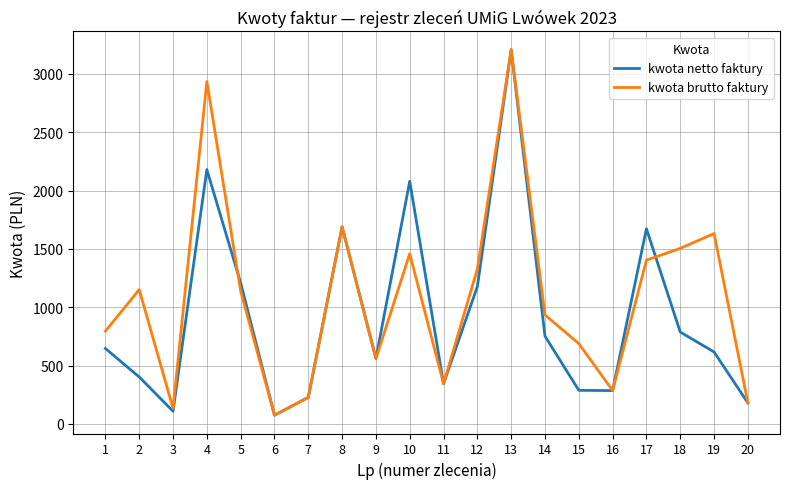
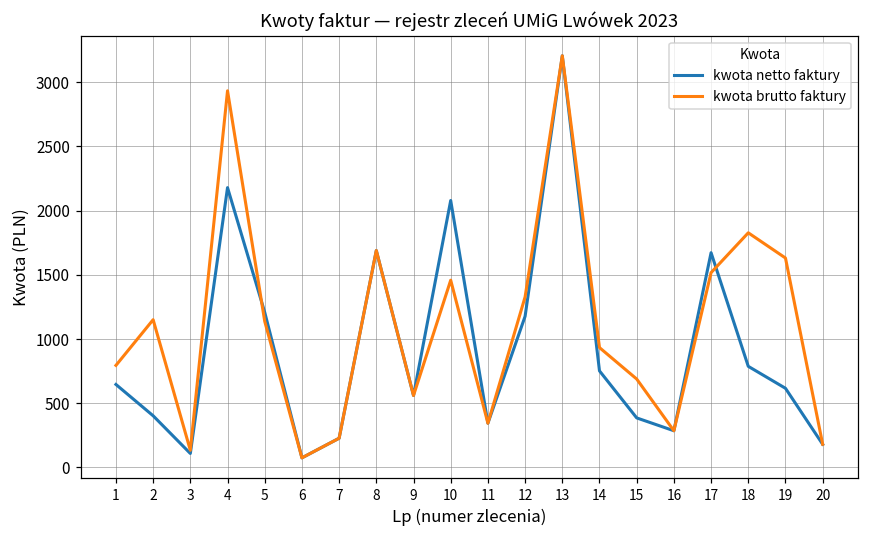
  {
    "kwota netto faktury": {
      "1": 650,
      "2": 400,
      "3": 110,
      "4": 2180,
      "5": 1210,
      "10": 2080,
      "12": 1180,
      "14": 750,
-     "15": 290,
+     "15": 390,
      "17": 1670,
      "18": 790,
      "19": 620
    },
    "kwota brutto faktury": {
      "1": 790,
      "2": 1150,
      "3": 130,
      "4": 2930,
      "5": 1140,
      "10": 1460,
      "12": 1330,
      "14": 930,
      "15": 690,
-     "17": 1400,
-     "18": 1500,
+     "17": 1520,
+     "18": 1830,
      "19": 1630
    }
  }
